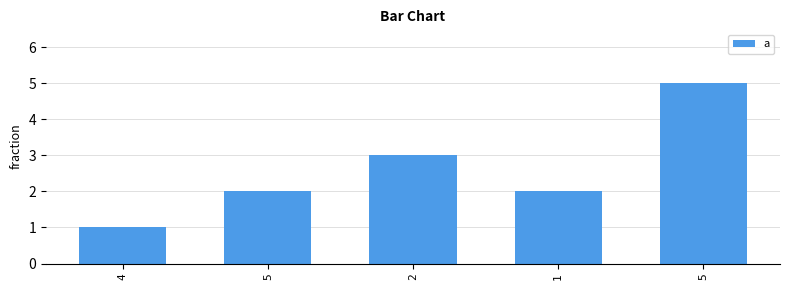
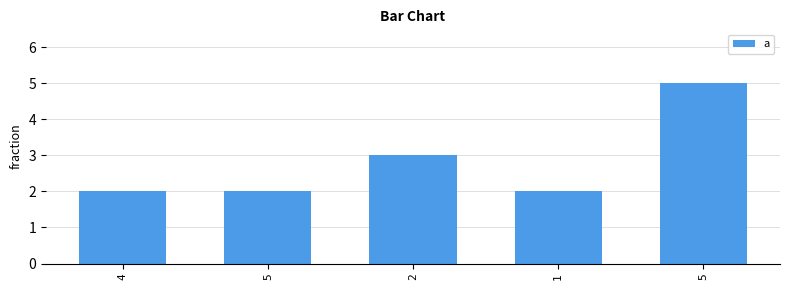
  {
-   "4": 1,
+   "4": 2,
    "2": 3,
    "1": 2
  }
